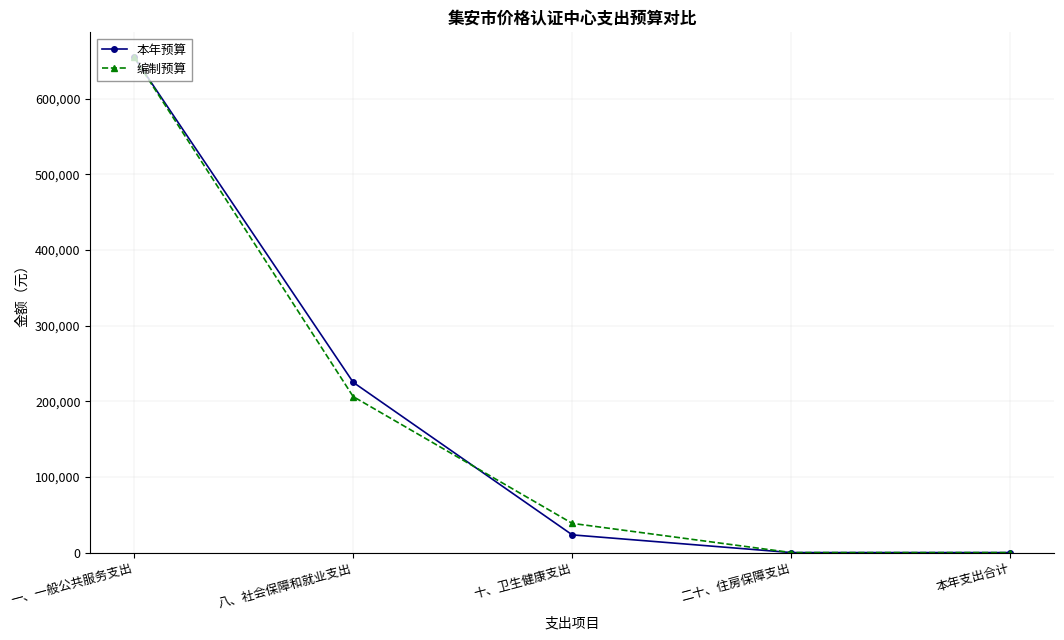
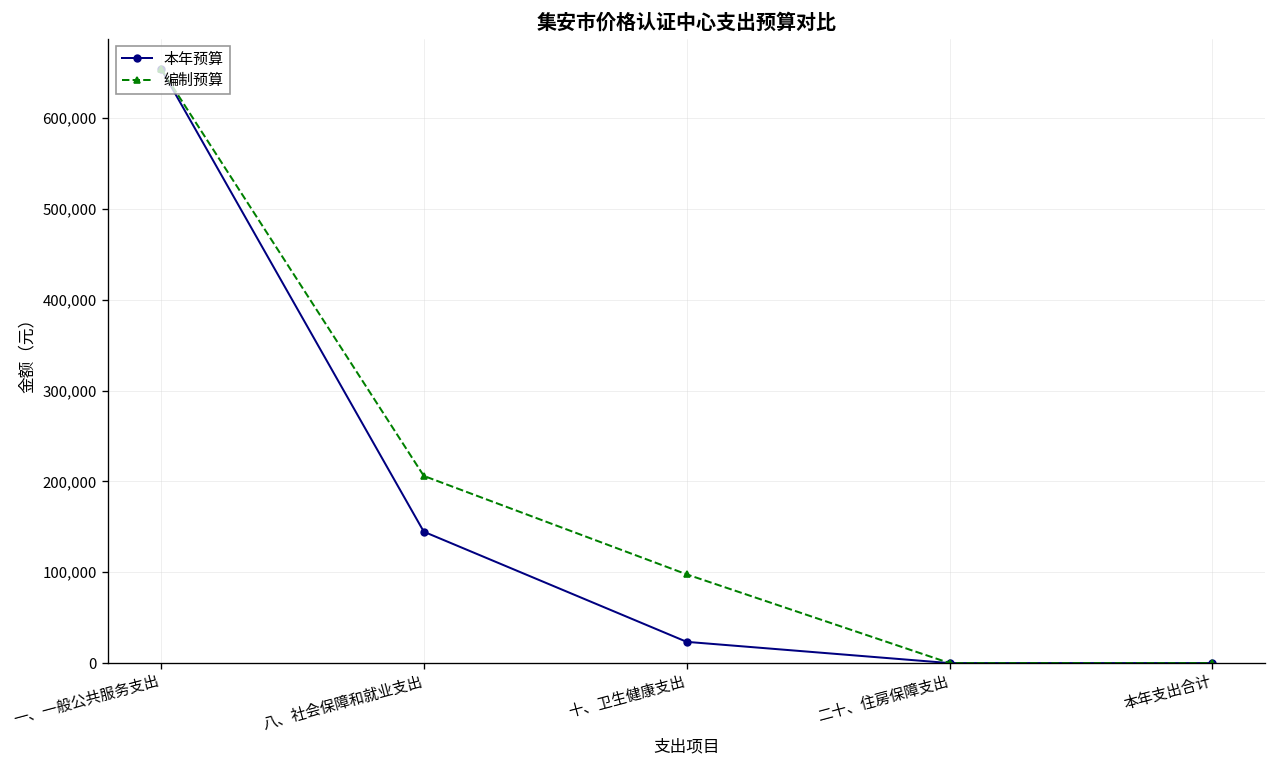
  {
    "本年预算": {
-     "八、社会保障和就业支出": "230,000",
+     "八、社会保障和就业支出": "140,000",
      "十、卫生健康支出": "20,000"
    },
    "编制预算": {
      "八、社会保障和就业支出": "210,000",
-     "十、卫生健康支出": "40,000"
+     "十、卫生健康支出": "100,000"
    }
  }
